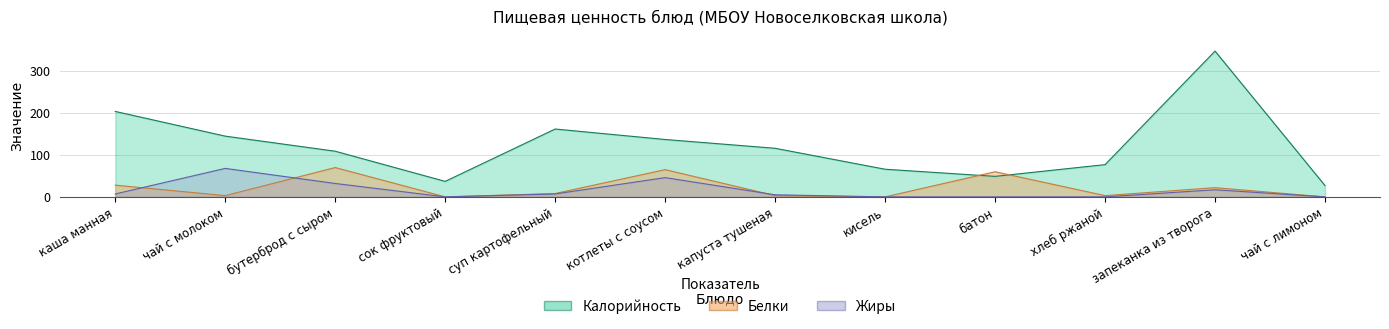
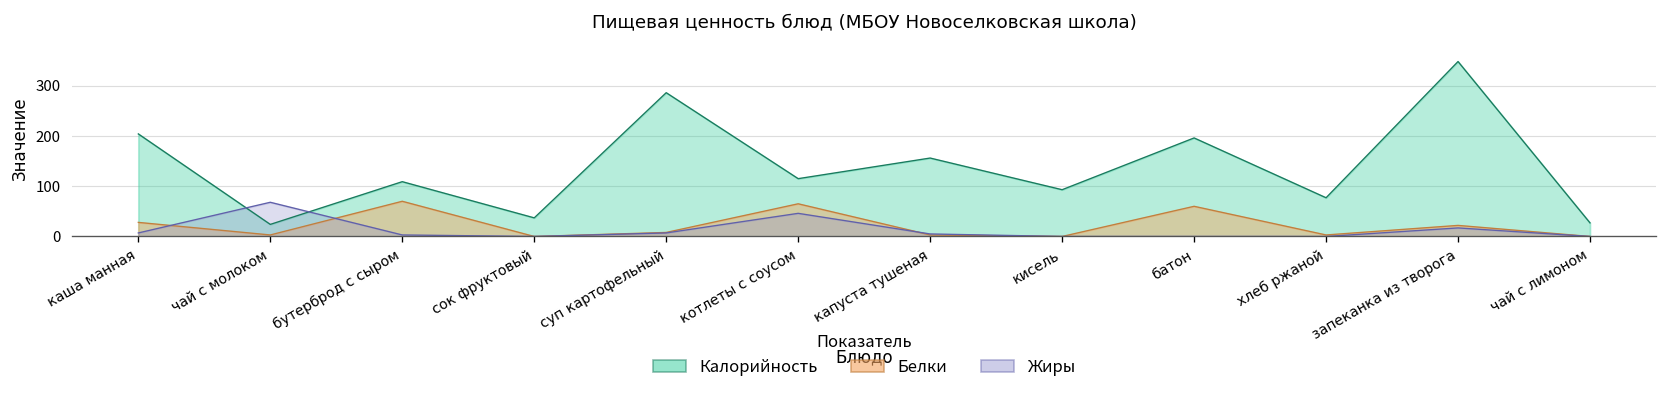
  {
    "Калорийность": {
      "каша манная": 200,
-     "чай с молоком": 150,
+     "чай с молоком": 20,
      "бутерброд с сыром": 110,
      "сок фруктовый": 40,
-     "суп картофельный": 160,
-     "котлеты с соусом": 140,
-     "капуста тушеная": 120,
-     "кисель": 70,
-     "батон": 50,
+     "суп картофельный": 290,
+     "котлеты с соусом": 120,
+     "капуста тушеная": 160,
+     "кисель": 90,
+     "батон": 200,
      "хлеб ржаной": 80,
      "запеканка из творога": 350,
      "чай с лимоном": 30
    },
    "Белки": {
      "каша манная": 30,
      "чай с молоком": 0,
      "бутерброд с сыром": 70,
      "котлеты с соусом": 70,
      "батон": 60
    },
    "Жиры": {
      "каша манная": 10,
      "чай с молоком": 70,
-     "бутерброд с сыром": 30,
+     "бутерброд с сыром": 0,
      "котлеты с соусом": 50,
      "батон": 0
    }
  }
